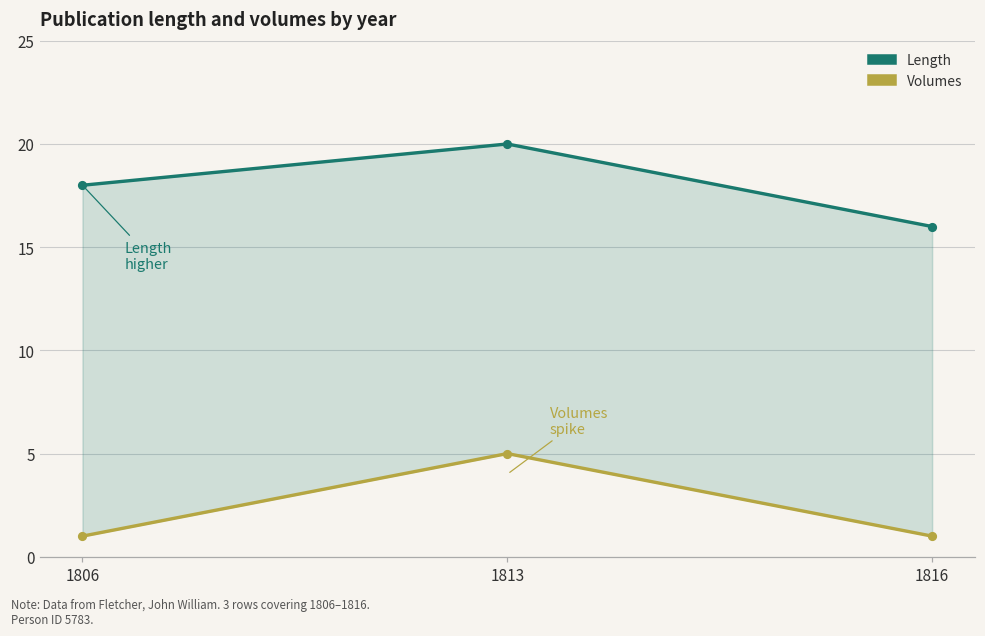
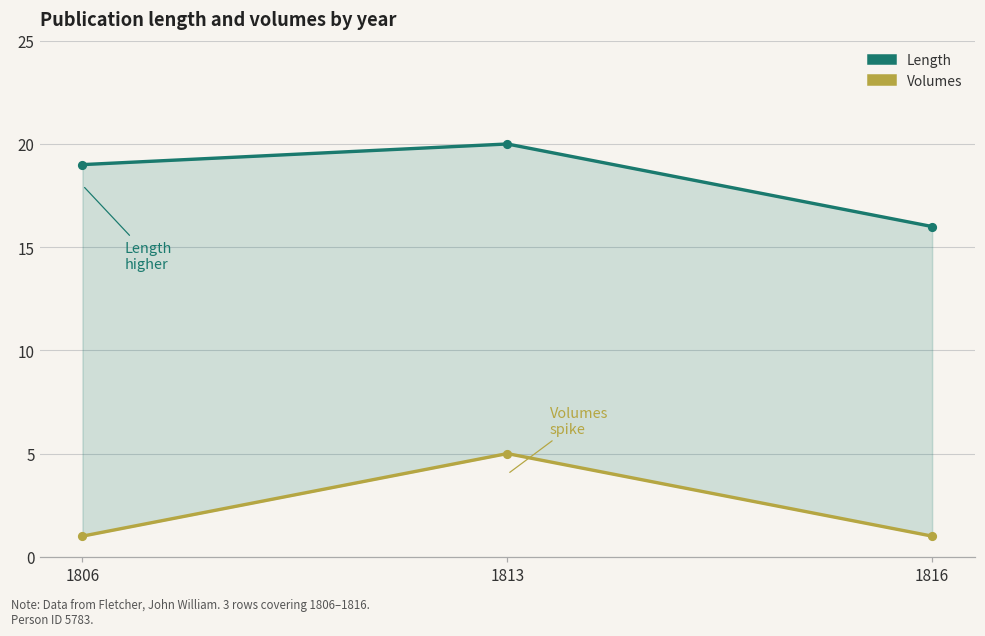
  {
    "Length": {
-     "1806": 18,
+     "1806": 19,
      "1813": 20,
      "1816": 16
    },
    "Volumes": {
      "1806": 1,
      "1813": 5,
      "1816": 1
    }
  }
